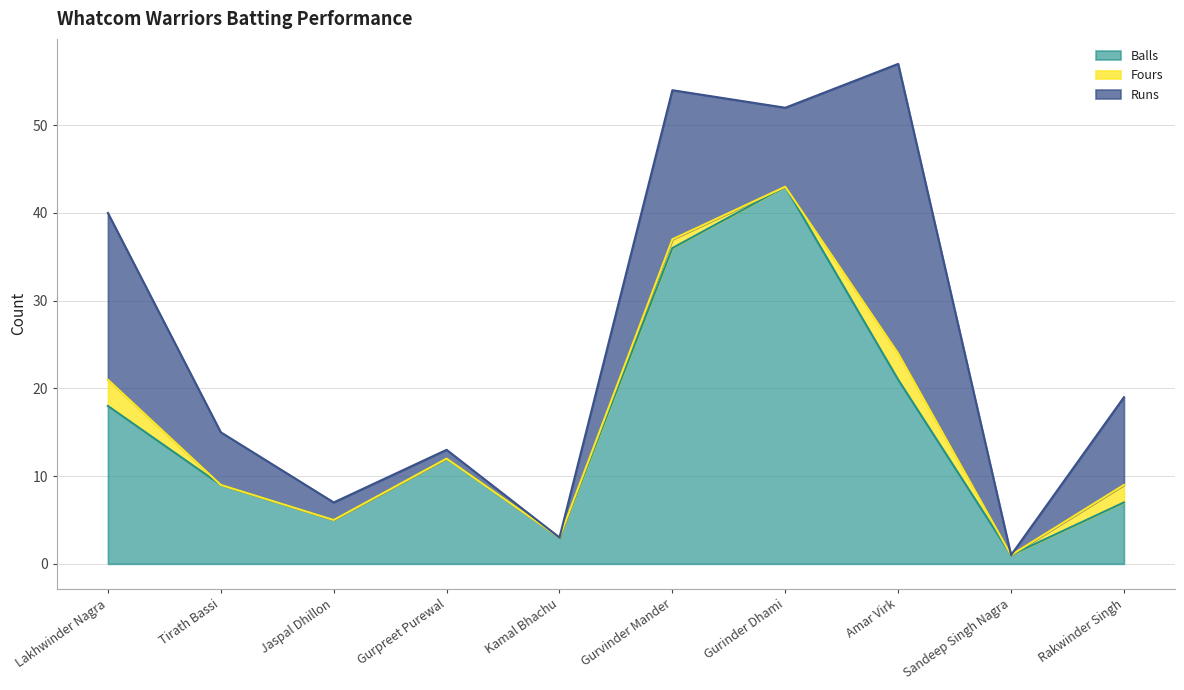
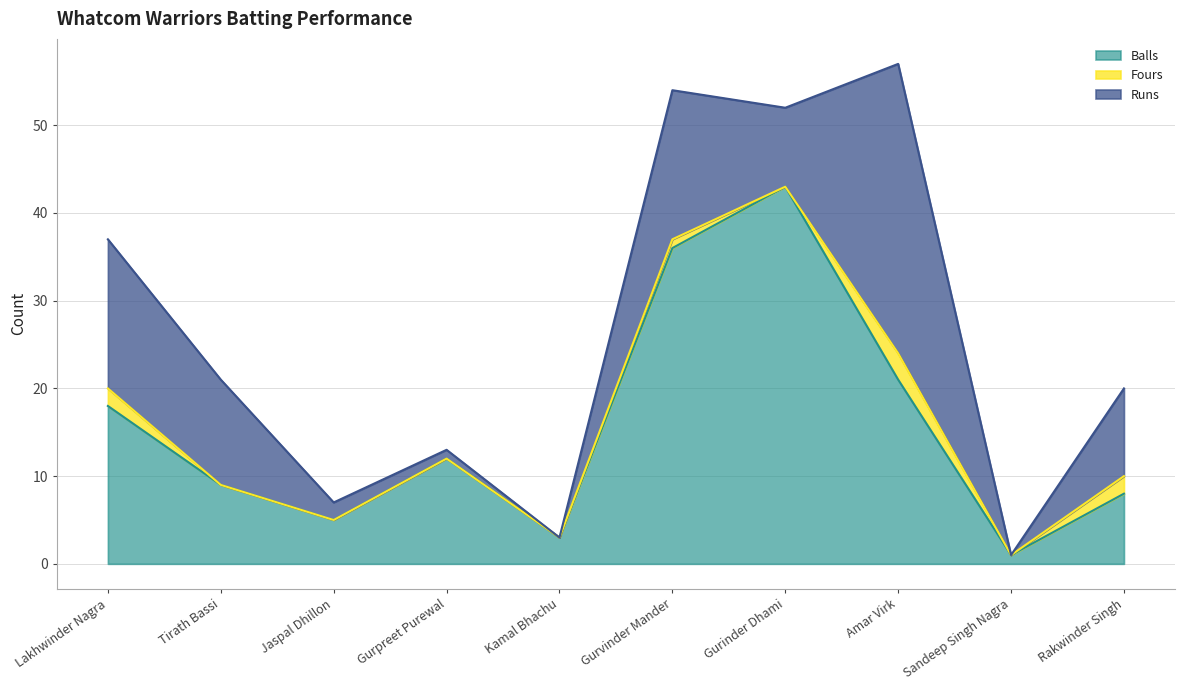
  {
    "Balls": {
      "Lakhwinder Nagra": 18,
      "Gurvinder Mander": 36,
      "Amar Virk": 21,
-     "Rakwinder Singh": 7
+     "Rakwinder Singh": 8
    },
    "Fours": {
-     "Lakhwinder Nagra": 3,
+     "Lakhwinder Nagra": 2,
      "Gurvinder Mander": 1,
      "Amar Virk": 3,
      "Rakwinder Singh": 2
    },
    "Runs": {
-     "Lakhwinder Nagra": 19,
-     "Tirath Bassi": 6,
+     "Lakhwinder Nagra": 17,
+     "Tirath Bassi": 12,
      "Jaspal Dhillon": 2,
      "Gurpreet Purewal": 1,
      "Gurvinder Mander": 17,
      "Gurinder Dhami": 9,
      "Amar Virk": 33,
      "Rakwinder Singh": 10
    }
  }
